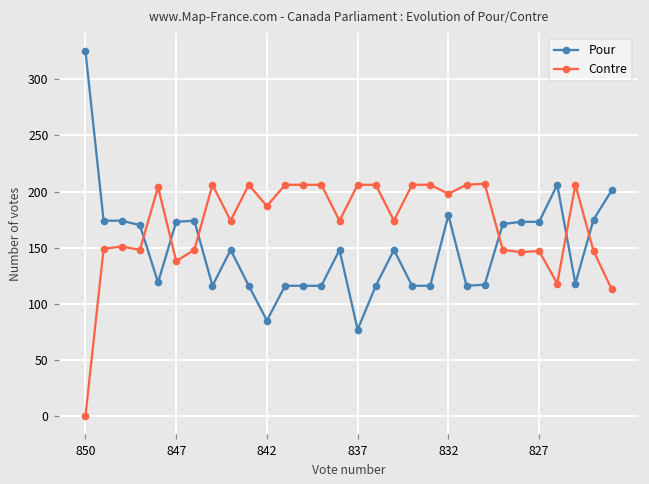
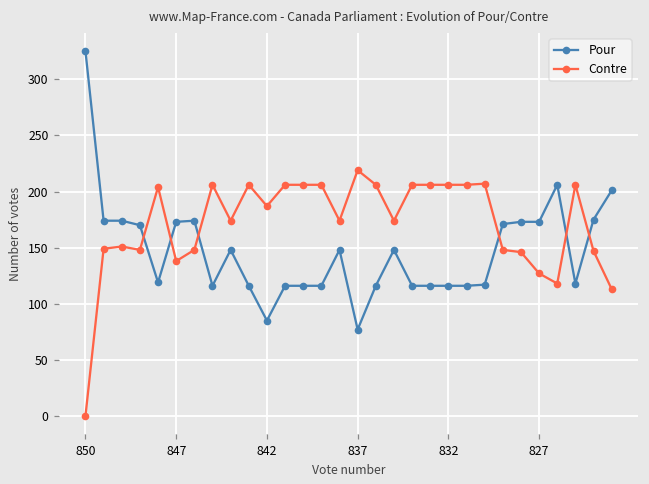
  {
    "Pour": {
      "850": 325,
      "847": 173,
      "842": 85,
      "837": 77,
-     "832": 179,
+     "832": 116,
      "827": 173
    },
    "Contre": {
      "850": 0,
      "847": 138,
      "842": 187,
-     "837": 206,
-     "832": 198,
-     "827": 147
+     "837": 219,
+     "832": 206,
+     "827": 127
    }
  }
